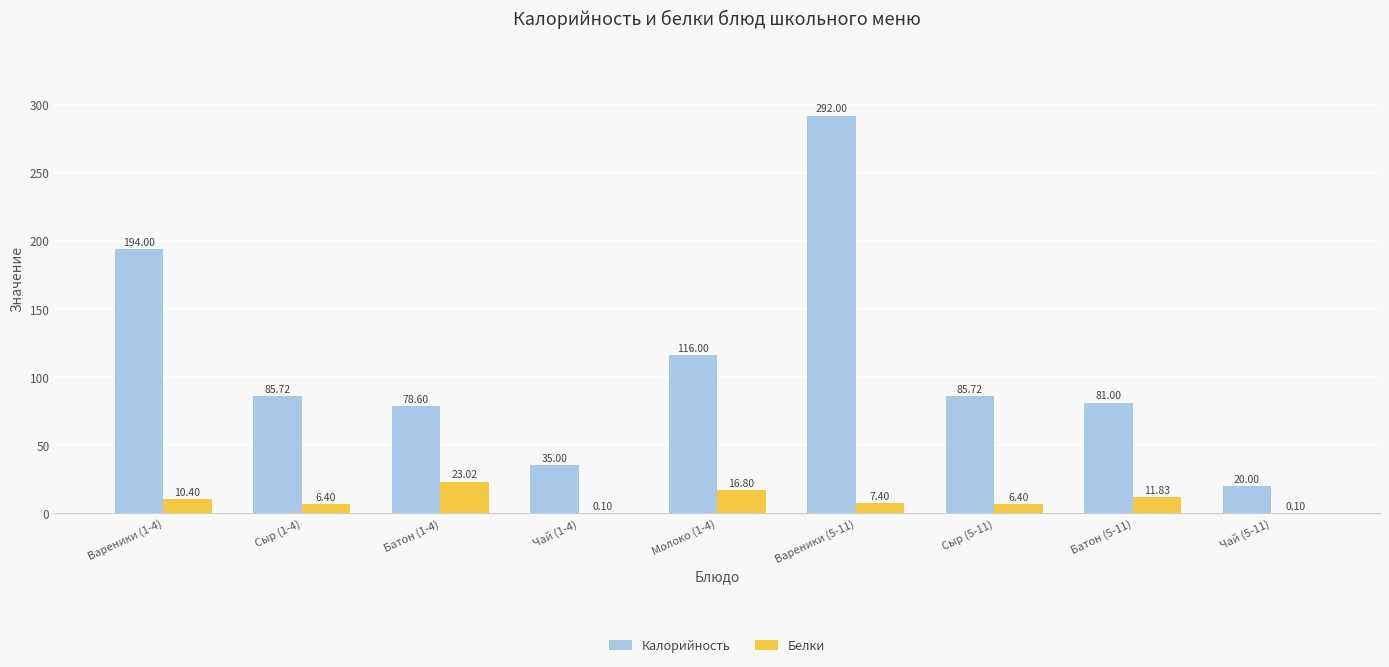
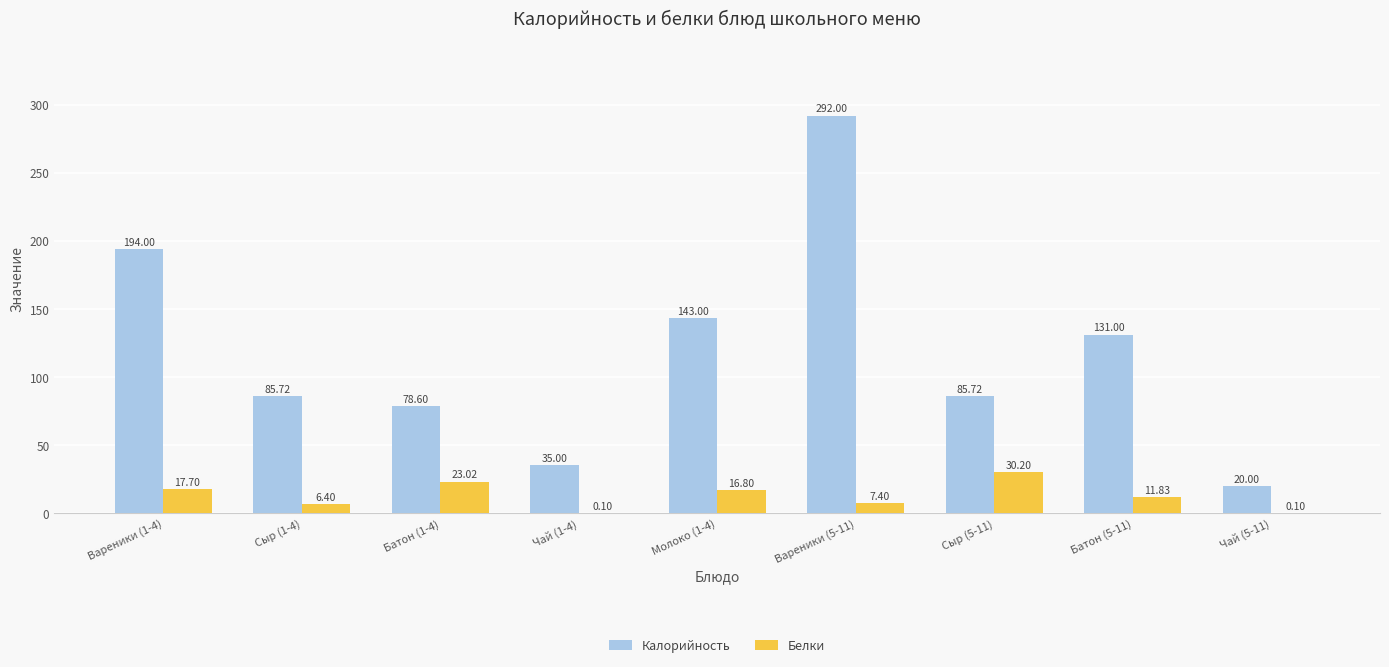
  {
    "Калорийность": {
      "Вареники (1-4)": 194.00,
      "Сыр (1-4)": 85.72,
      "Батон (1-4)": 78.60,
      "Чай (1-4)": 35.00,
-     "Молоко (1-4)": 116.00,
+     "Молоко (1-4)": 143.00,
      "Вареники (5-11)": 292.00,
      "Сыр (5-11)": 85.72,
-     "Батон (5-11)": 81.00,
+     "Батон (5-11)": 131.00,
      "Чай (5-11)": 20.00
    },
    "Белки": {
-     "Вареники (1-4)": 10.40,
+     "Вареники (1-4)": 17.70,
      "Сыр (1-4)": 6.40,
      "Батон (1-4)": 23.02,
      "Чай (1-4)": 0.10,
      "Молоко (1-4)": 16.80,
      "Вареники (5-11)": 7.40,
-     "Сыр (5-11)": 6.40,
+     "Сыр (5-11)": 30.20,
      "Батон (5-11)": 11.83,
      "Чай (5-11)": 0.10
    }
  }
